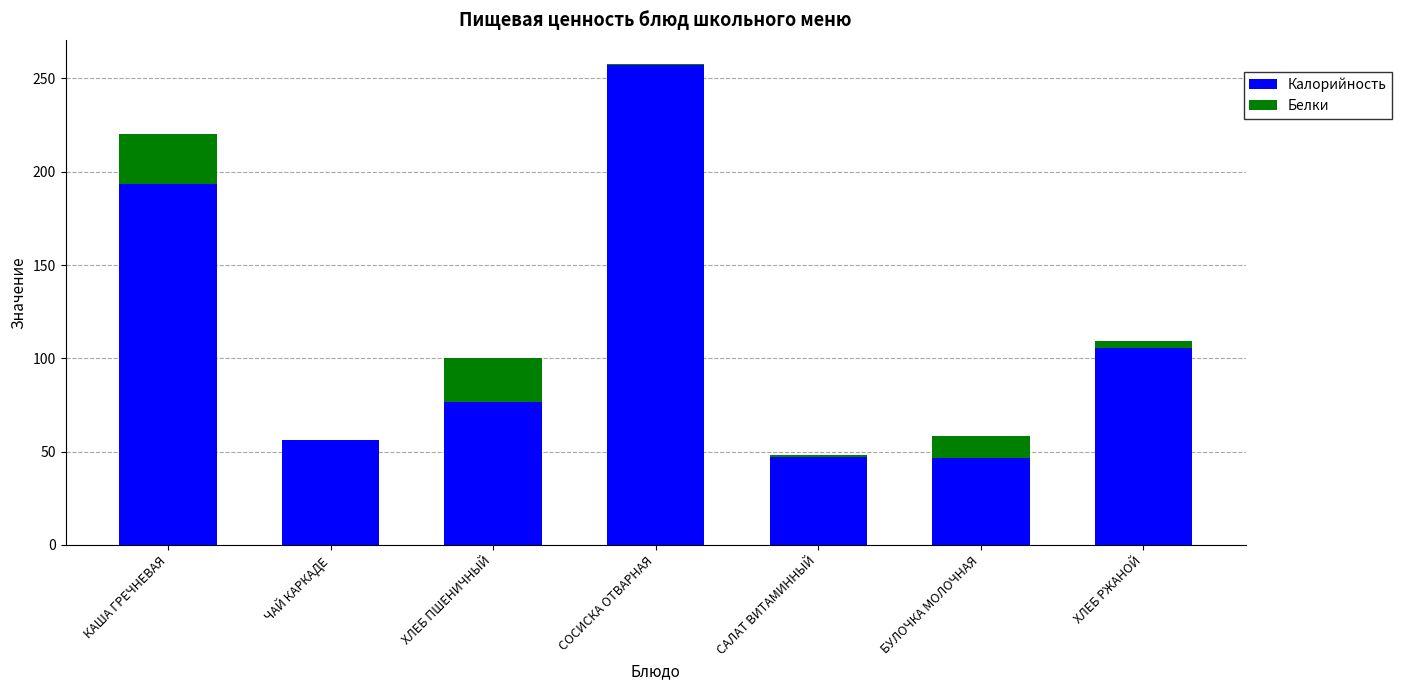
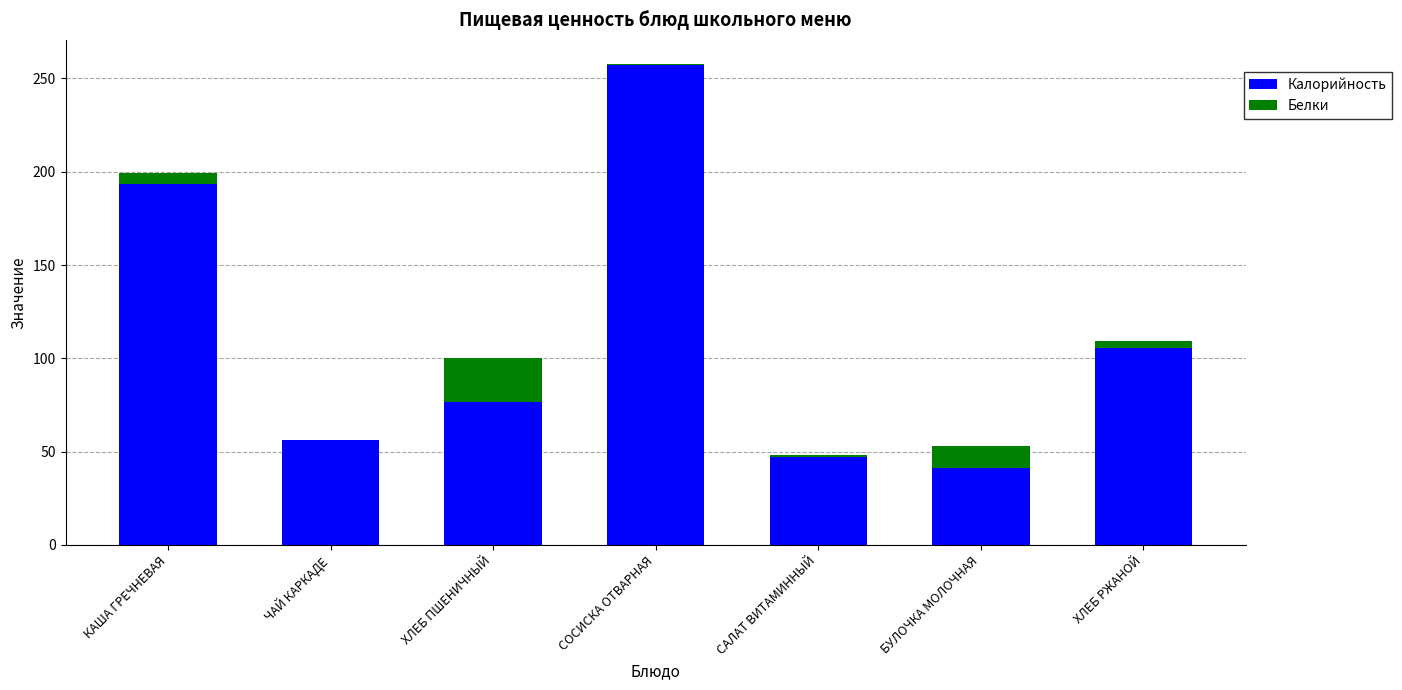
  {
    "Калорийность": {
      "КАША ГРЕЧНЕВАЯ": 193,
      "ЧАЙ КАРКАДЕ": 56,
      "ХЛЕБ ПШЕНИЧНЫЙ": 76,
      "СОСИСКА ОТВАРНАЯ": 257,
      "САЛАТ ВИТАМИННЫЙ": 47,
-     "БУЛОЧКА МОЛОЧНАЯ": 47,
+     "БУЛОЧКА МОЛОЧНАЯ": 41,
      "ХЛЕБ РЖАНОЙ": 106
    },
    "Белки": {
-     "КАША ГРЕЧНЕВАЯ": 27,
+     "КАША ГРЕЧНЕВАЯ": 6,
      "ЧАЙ КАРКАДЕ": 0,
      "ХЛЕБ ПШЕНИЧНЫЙ": 24,
      "БУЛОЧКА МОЛОЧНАЯ": 12,
      "ХЛЕБ РЖАНОЙ": 3
    }
  }
